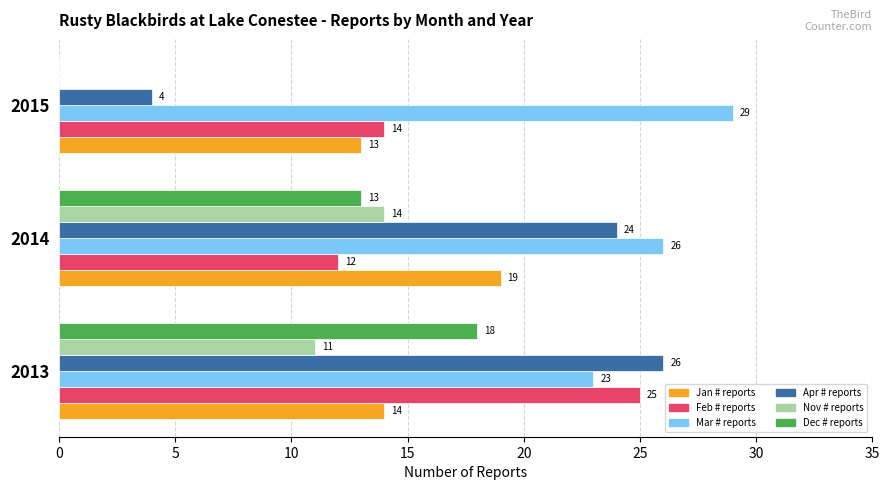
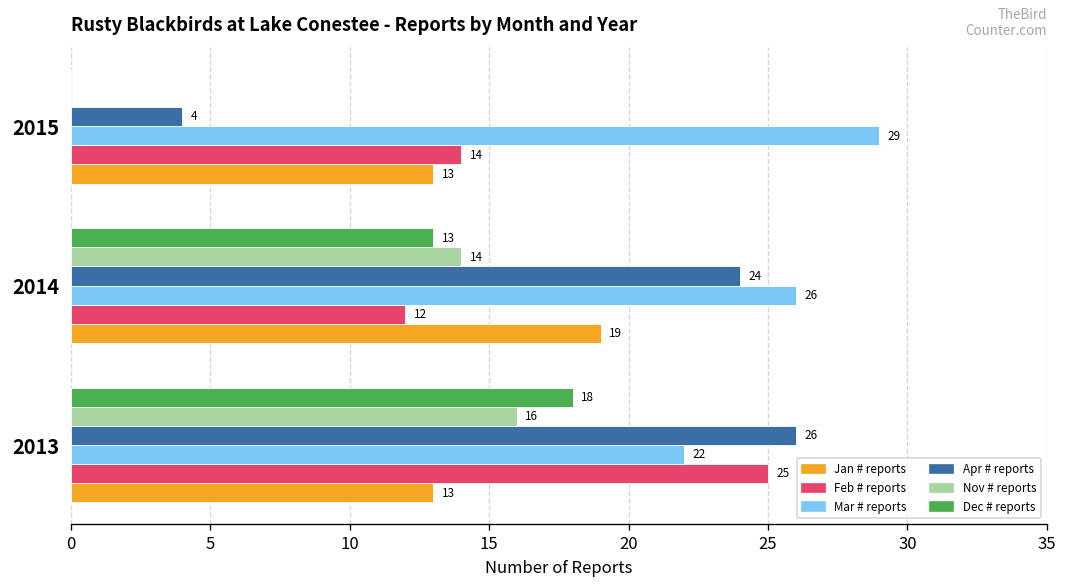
  {
    "Jan # reports": {
      "2015": 13,
      "2014": 19,
-     "2013": 14
+     "2013": 13
    },
    "Feb # reports": {
      "2015": 14,
      "2014": 12,
      "2013": 25
    },
    "Mar # reports": {
      "2015": 29,
      "2014": 26,
-     "2013": 23
+     "2013": 22
    },
    "Apr # reports": {
      "2015": 4,
      "2014": 24,
      "2013": 26
    },
    "Nov # reports": {
      "2014": 14,
-     "2013": 11
+     "2013": 16
    },
    "Dec # reports": {
      "2014": 13,
      "2013": 18
    }
  }
